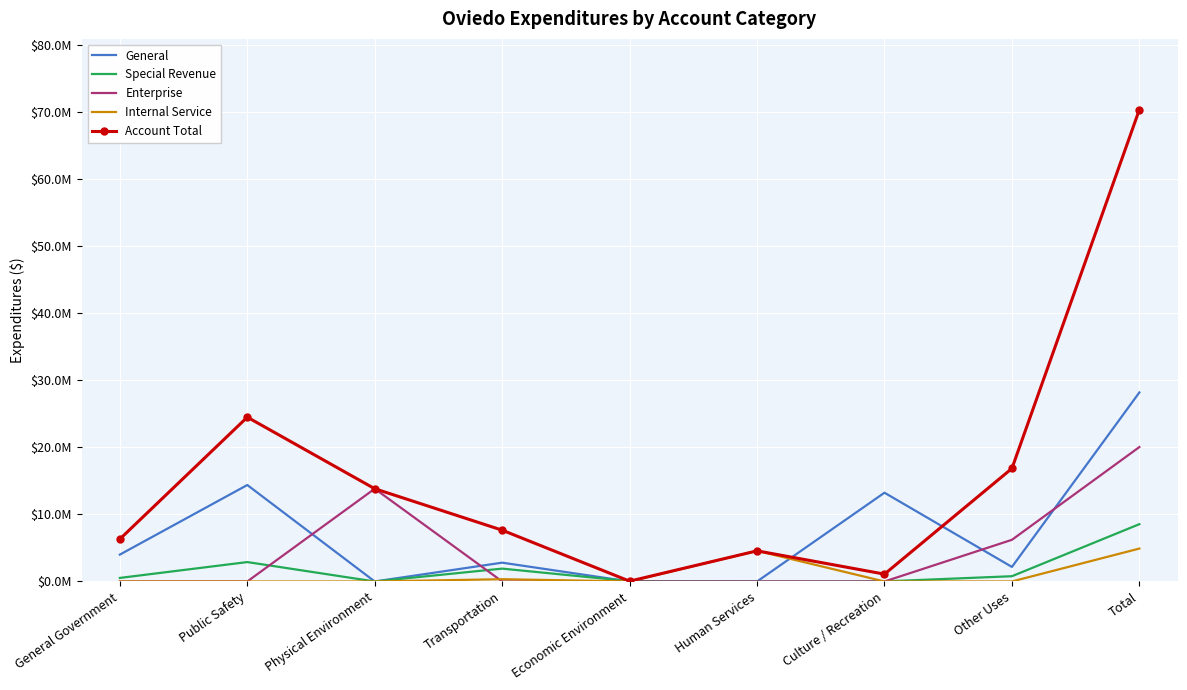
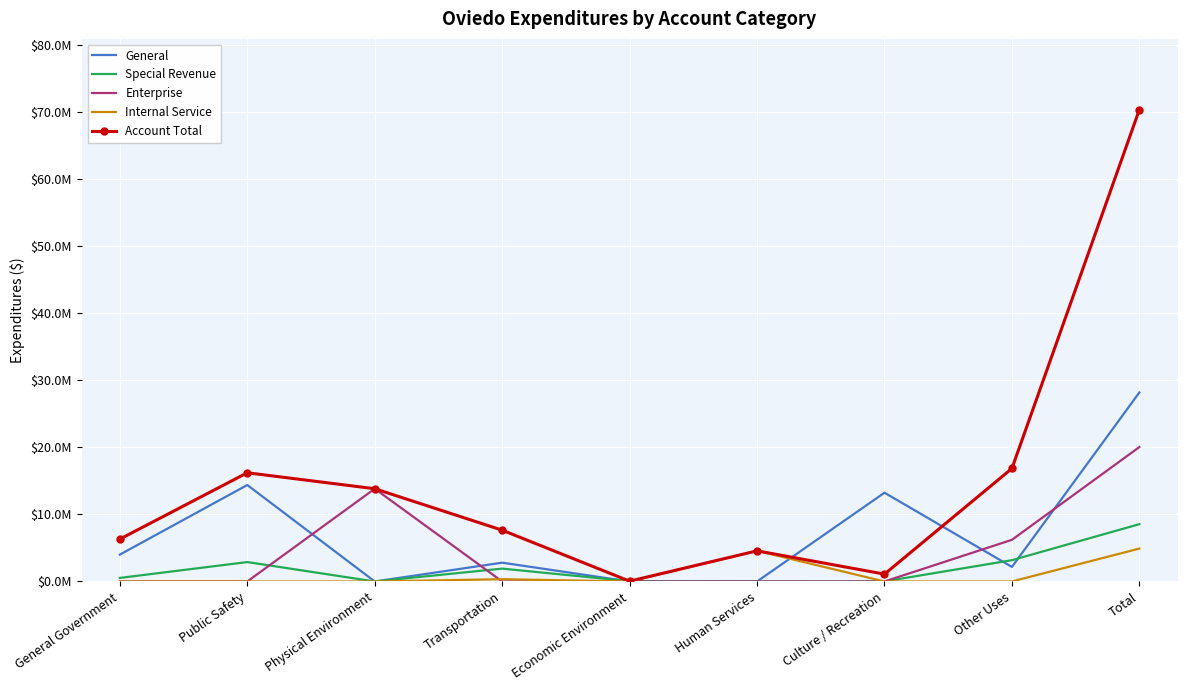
  {
    "General": {
      "General Government": "$4000000",
      "Public Safety": "$14000000",
      "Transportation": "$3000000",
      "Culture / Recreation": "$13000000",
      "Other Uses": "$2000000",
      "Total": "$28000000"
    },
    "Special Revenue": {
      "General Government": "$1000000",
      "Public Safety": "$3000000",
      "Transportation": "$2000000",
-     "Other Uses": "$1000000",
+     "Other Uses": "$3000000",
      "Total": "$9000000"
    },
    "Enterprise": {
      "Other Uses": "$6000000",
      "Total": "$20000000"
    },
    "Internal Service": {
      "Other Uses": "$0",
      "Total": "$5000000"
    },
    "Account Total": {
      "General Government": "$6000000",
-     "Public Safety": "$25000000",
+     "Public Safety": "$16000000",
      "Transportation": "$8000000",
      "Culture / Recreation": "$1000000",
      "Other Uses": "$17000000",
      "Total": "$70000000"
    }
  }
